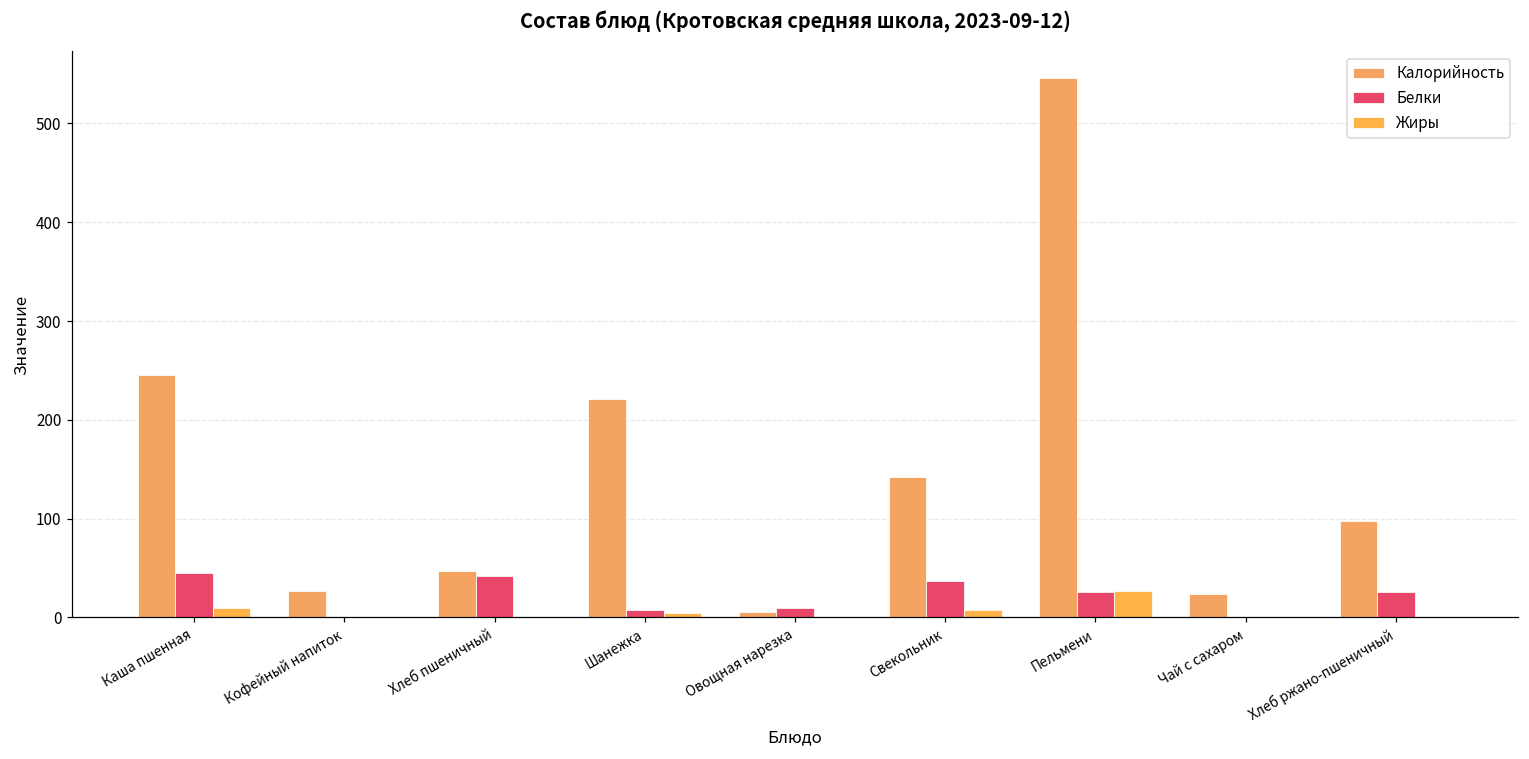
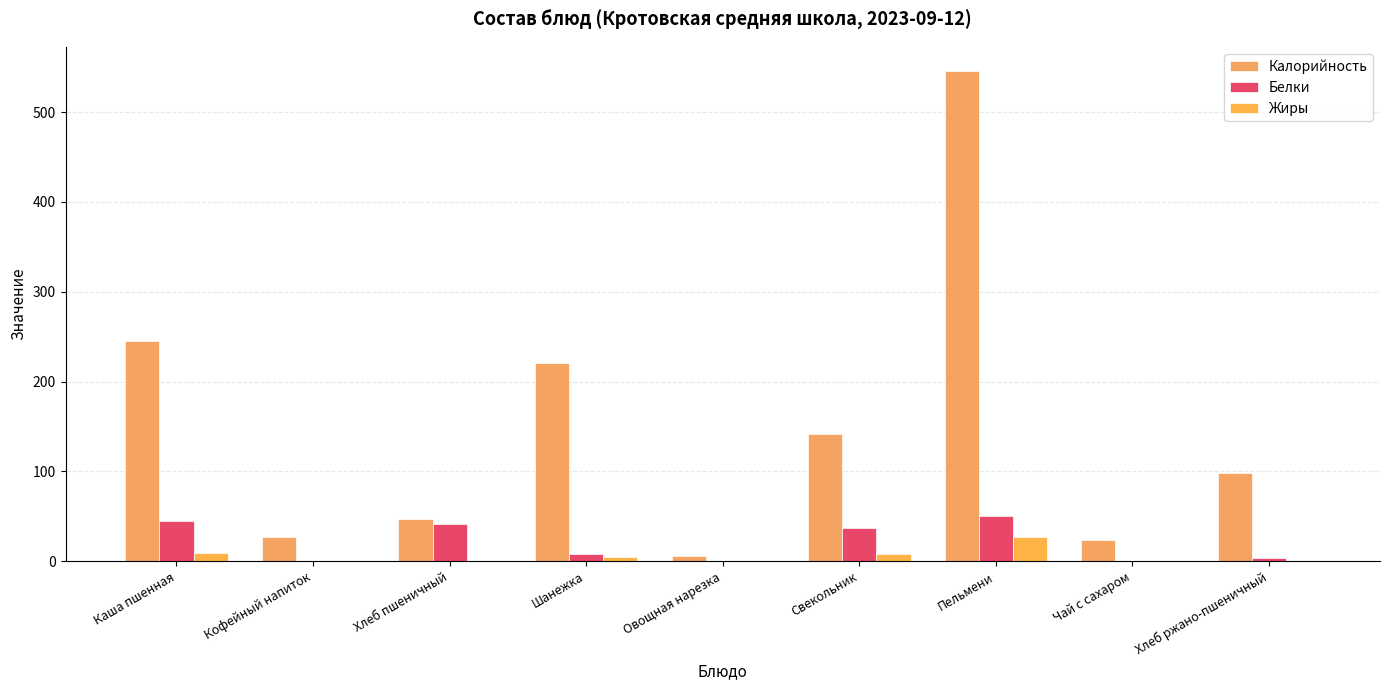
  {
    "Белки": {
      "Каша пшенная": 40,
      "Хлеб пшеничный": 40,
      "Шанежка": 10,
-     "Овощная нарезка": 10,
+     "Овощная нарезка": 0,
      "Свекольник": 40,
-     "Пельмени": 30,
-     "Хлеб ржано-пшеничный": 30
+     "Пельмени": 50,
+     "Хлеб ржано-пшеничный": 0
    }
  }
